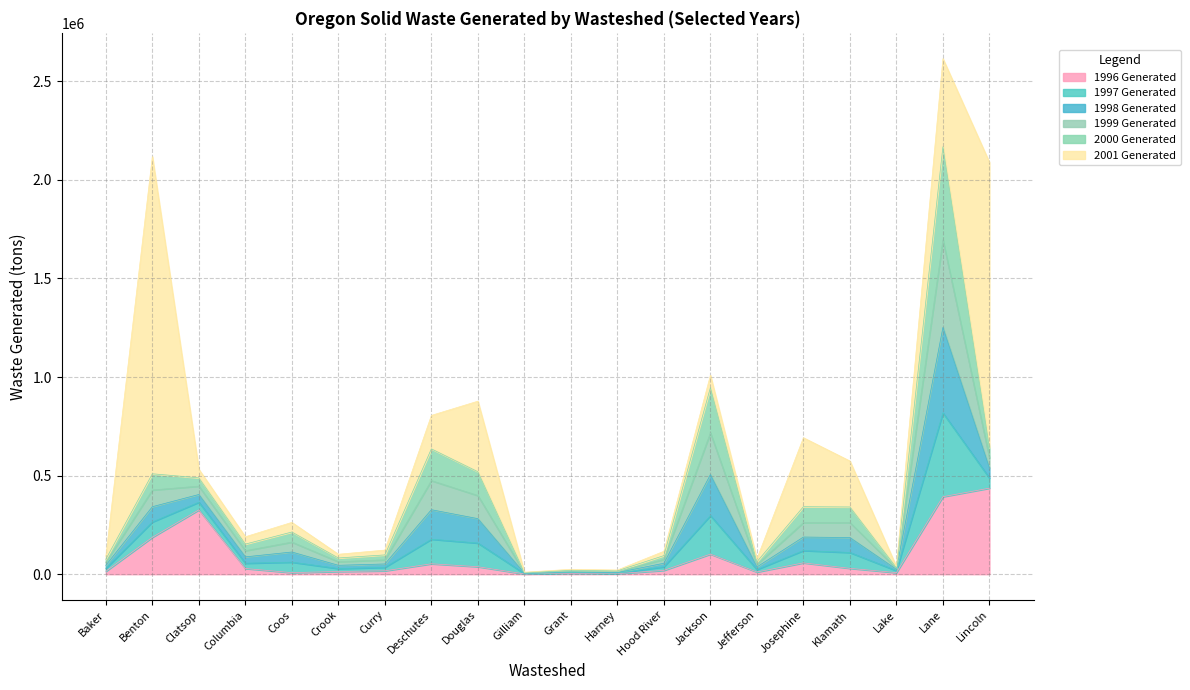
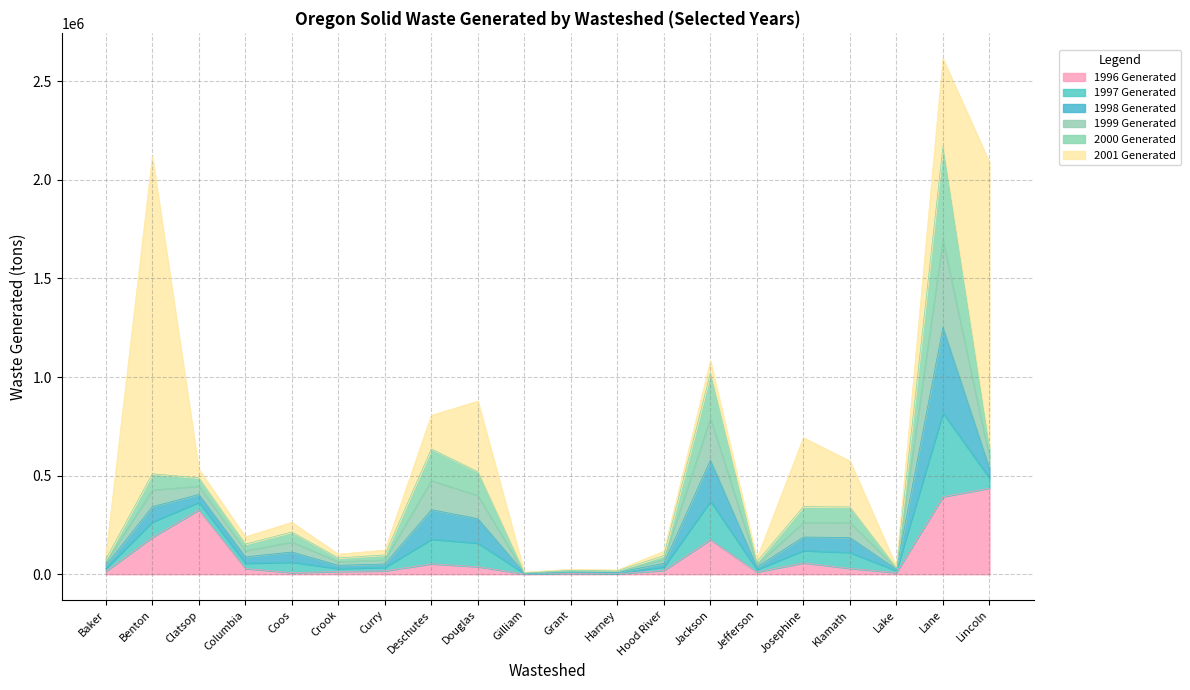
  {
    "1996 Generated": {
      "Baker": 10000,
      "Benton": 190000,
      "Clatsop": 330000,
      "Columbia": 30000,
      "Coos": 10000,
      "Crook": 10000,
      "Curry": 20000,
      "Deschutes": 50000,
      "Douglas": 40000,
      "Hood River": 20000,
-     "Jackson": 100000,
+     "Jackson": 180000,
      "Josephine": 60000,
      "Klamath": 30000,
      "Lane": 390000,
      "Lincoln": 440000
    },
    "2001 Generated": {
      "Baker": 10000,
      "Benton": 1610000,
      "Clatsop": 40000,
      "Columbia": 40000,
      "Coos": 50000,
      "Crook": 20000,
      "Curry": 20000,
      "Deschutes": 170000,
      "Douglas": 360000,
      "Hood River": 20000,
      "Jackson": 60000,
      "Jefferson": 10000,
      "Josephine": 350000,
      "Klamath": 230000,
      "Lane": 450000,
      "Lincoln": 1450000
    }
  }
